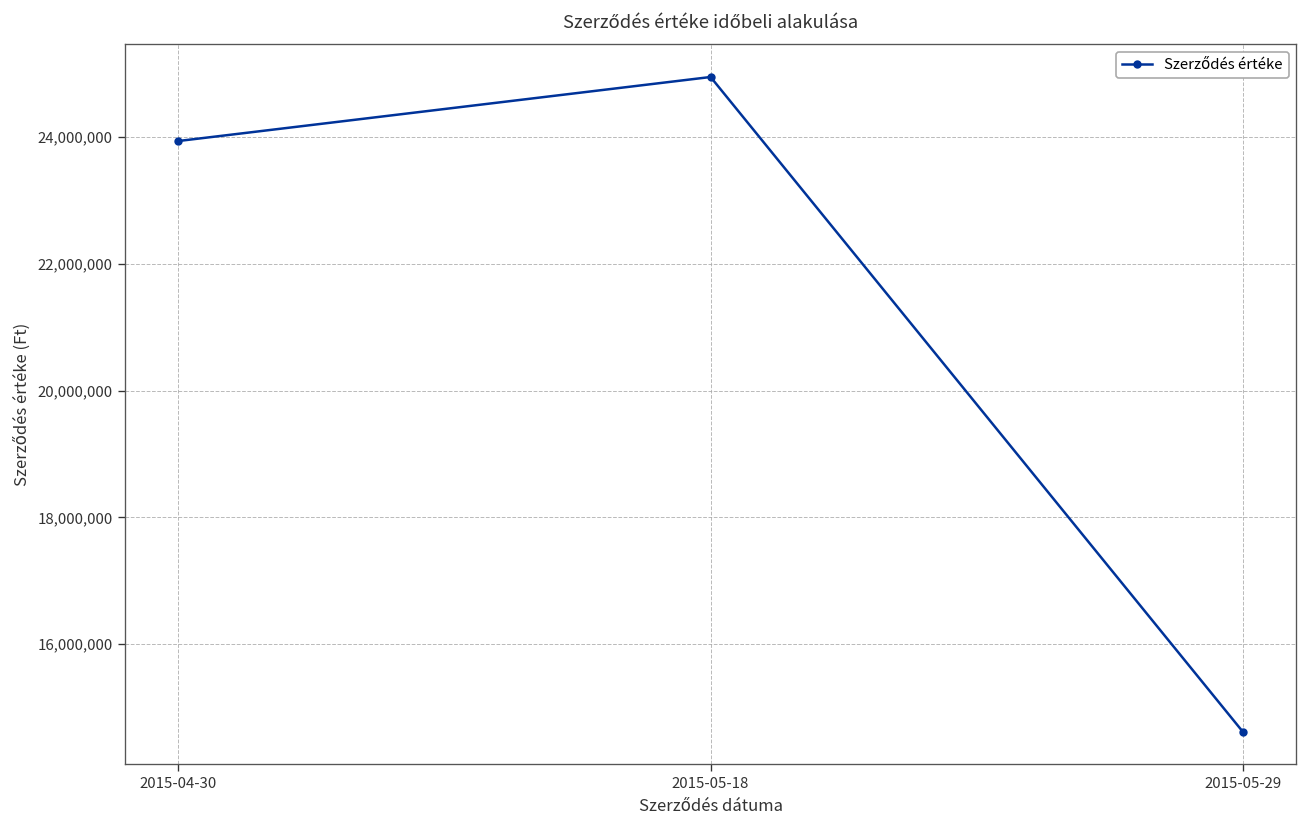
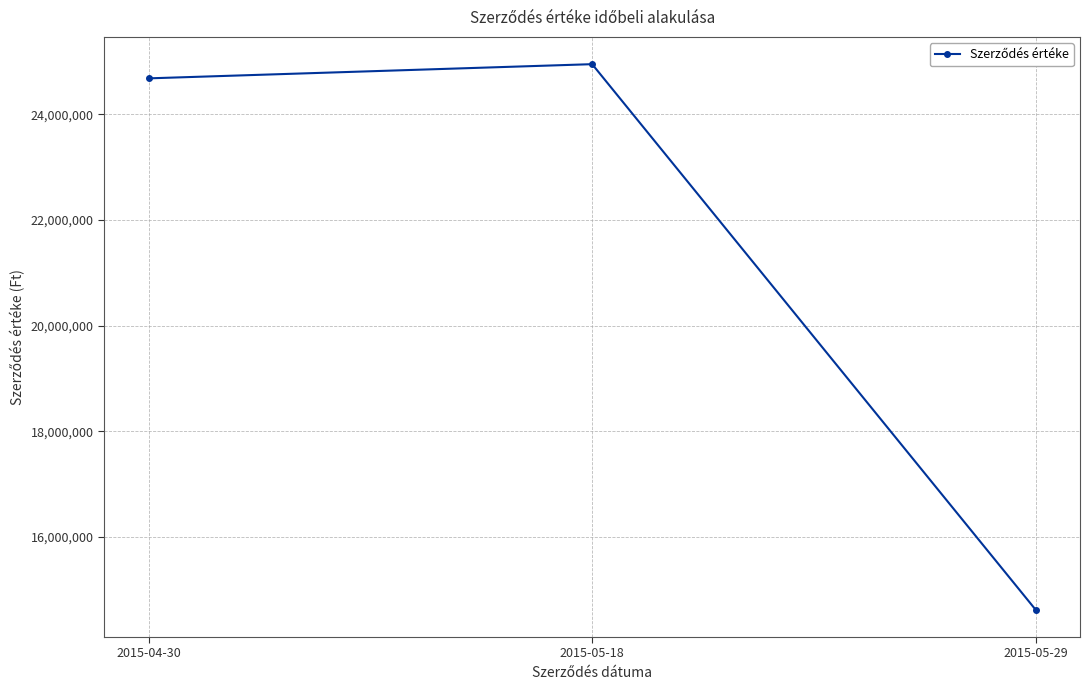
  {
-   "2015-04-30": "23,900,000",
+   "2015-04-30": "24,700,000",
    "2015-05-18": "25,000,000",
    "2015-05-29": "14,600,000"
  }
